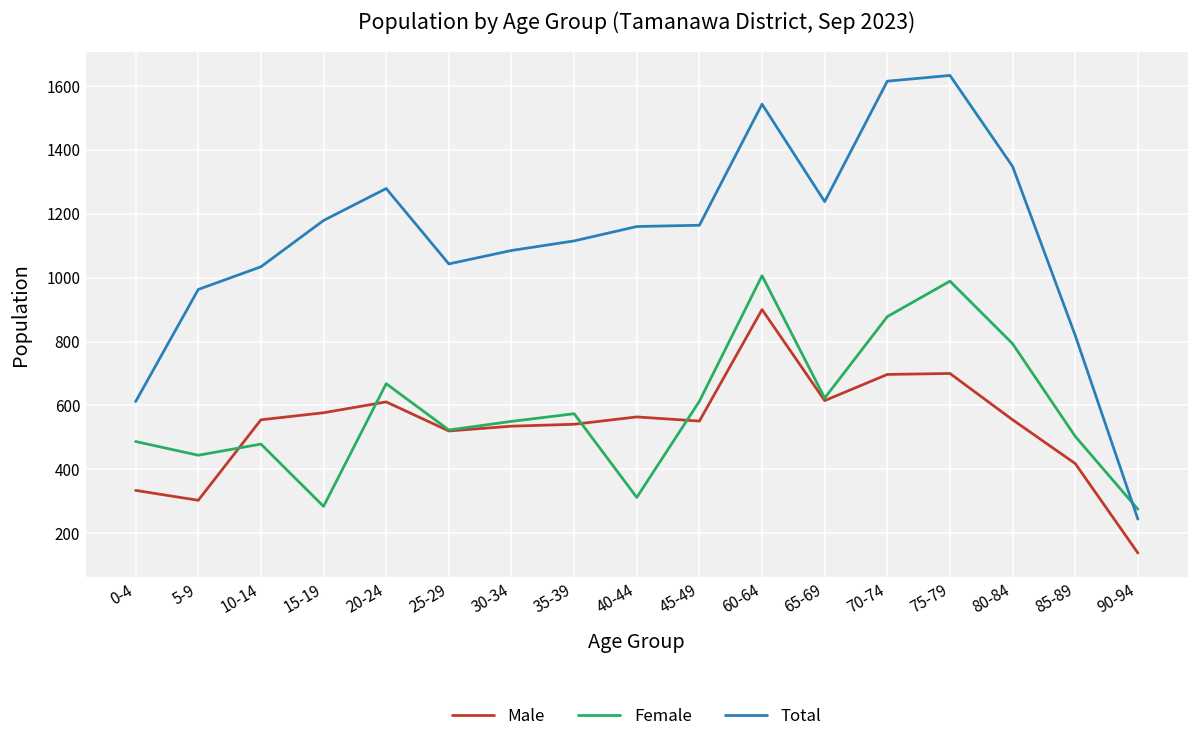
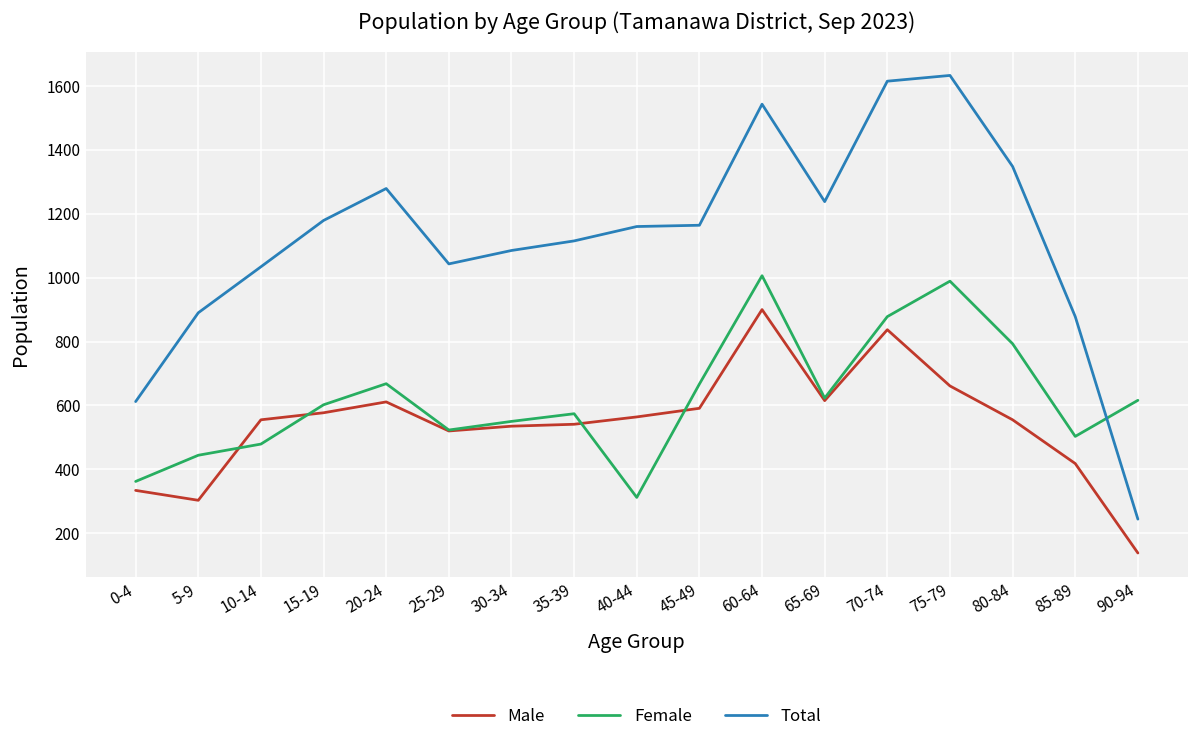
  {
    "Male": {
      "0-4": 330,
      "5-9": 300,
      "10-14": 560,
      "15-19": 580,
      "20-24": 610,
      "30-34": 540,
      "35-39": 540,
      "40-44": 560,
-     "45-49": 550,
+     "45-49": 590,
      "60-64": 900,
-     "70-74": 700,
-     "75-79": 700,
+     "70-74": 840,
+     "75-79": 660,
      "80-84": 560,
      "85-89": 420,
      "90-94": 140
    },
    "Female": {
-     "0-4": 490,
+     "0-4": 360,
      "5-9": 440,
      "10-14": 480,
-     "15-19": 280,
+     "15-19": 600,
      "20-24": 670,
      "30-34": 550,
      "35-39": 570,
      "40-44": 310,
-     "45-49": 610,
+     "45-49": 670,
      "60-64": 1010,
      "70-74": 880,
      "75-79": 990,
      "80-84": 790,
      "85-89": 500,
-     "90-94": 280
+     "90-94": 620
    },
    "Total": {
      "0-4": 610,
-     "5-9": 960,
+     "5-9": 890,
      "10-14": 1030,
      "15-19": 1180,
      "20-24": 1280,
      "25-29": 1040,
      "30-34": 1090,
      "35-39": 1120,
      "40-44": 1160,
      "45-49": 1160,
      "60-64": 1540,
      "65-69": 1240,
      "70-74": 1620,
      "75-79": 1630,
      "80-84": 1350,
-     "85-89": 820,
+     "85-89": 880,
      "90-94": 240
    }
  }
